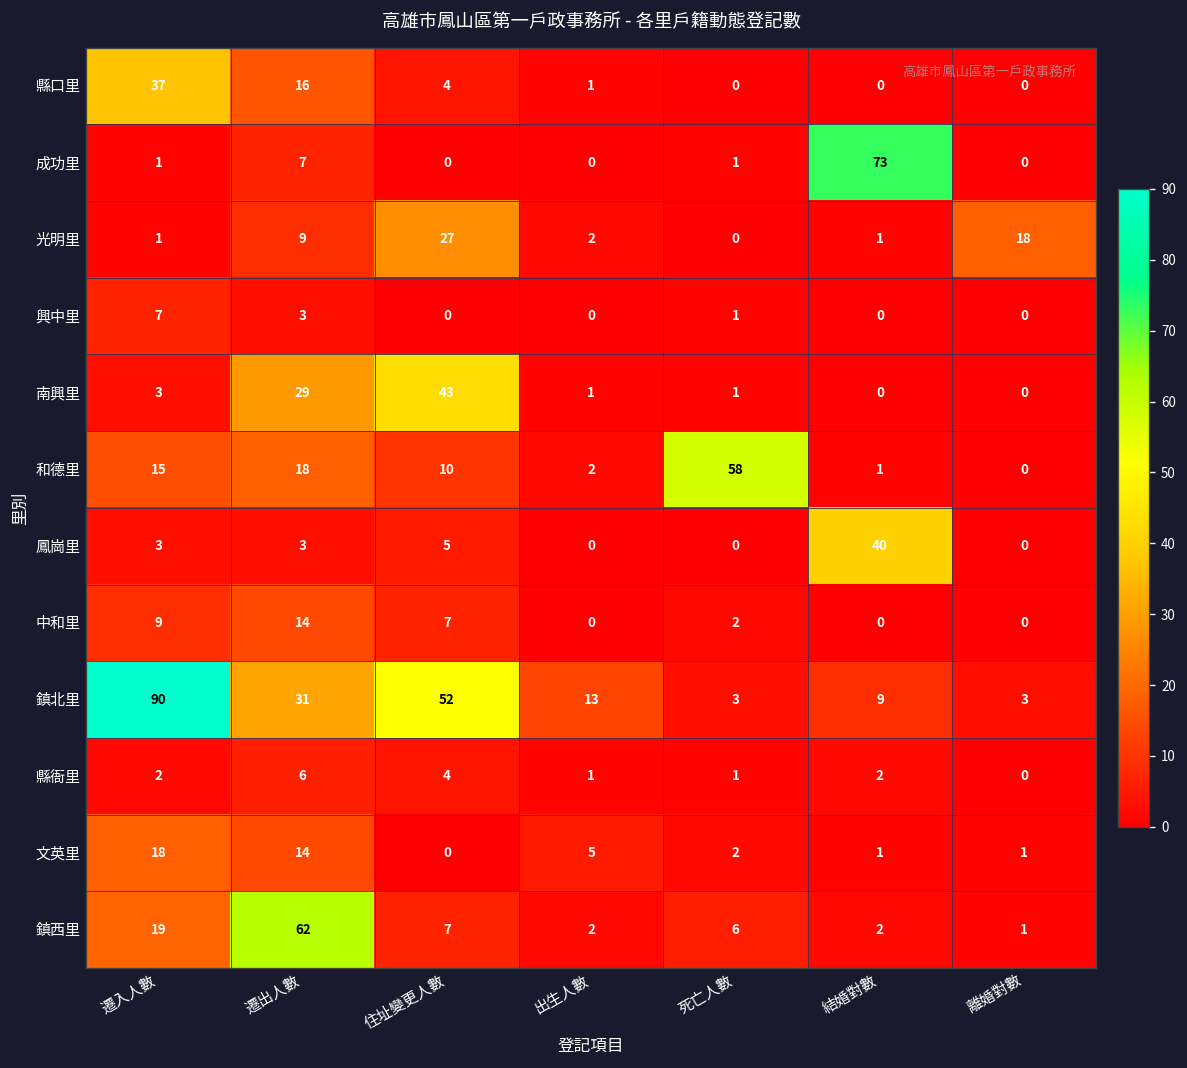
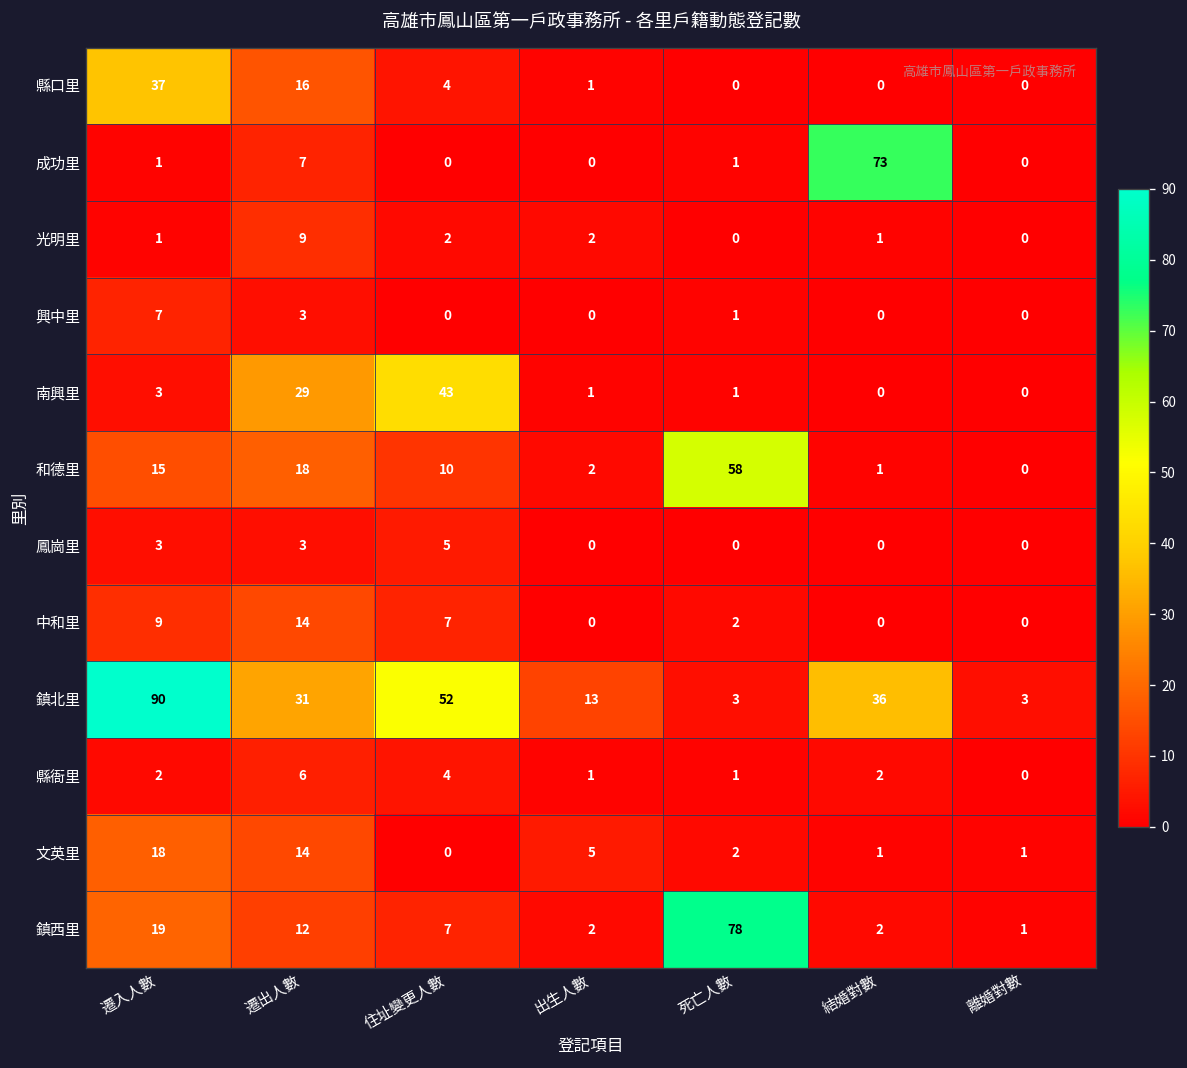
  {
    "縣口里": {
      "遷入人數": 37,
      "遷出人數": 16,
      "住址變更人數": 4,
      "出生人數": 1,
      "死亡人數": 0,
      "結婚對數": 0
    },
    "成功里": {
      "遷入人數": 1,
      "遷出人數": 7,
      "住址變更人數": 0,
      "出生人數": 0,
      "死亡人數": 1,
      "結婚對數": 73,
      "離婚對數": 0
    },
    "光明里": {
      "遷入人數": 1,
      "遷出人數": 9,
-     "住址變更人數": 27,
+     "住址變更人數": 2,
      "出生人數": 2,
      "死亡人數": 0,
      "結婚對數": 1,
-     "離婚對數": 18
+     "離婚對數": 0
    },
    "興中里": {
      "遷入人數": 7,
      "遷出人數": 3,
      "住址變更人數": 0,
      "出生人數": 0,
      "死亡人數": 1,
      "結婚對數": 0,
      "離婚對數": 0
    },
    "南興里": {
      "遷入人數": 3,
      "遷出人數": 29,
      "住址變更人數": 43,
      "出生人數": 1,
      "死亡人數": 1,
      "結婚對數": 0,
      "離婚對數": 0
    },
    "和德里": {
      "遷入人數": 15,
      "遷出人數": 18,
      "住址變更人數": 10,
      "出生人數": 2,
      "死亡人數": 58,
      "結婚對數": 1,
      "離婚對數": 0
    },
    "鳳崗里": {
      "遷入人數": 3,
      "遷出人數": 3,
      "住址變更人數": 5,
      "出生人數": 0,
      "死亡人數": 0,
-     "結婚對數": 40,
+     "結婚對數": 0,
      "離婚對數": 0
    },
    "中和里": {
      "遷入人數": 9,
      "遷出人數": 14,
      "住址變更人數": 7,
      "出生人數": 0,
      "死亡人數": 2,
      "結婚對數": 0,
      "離婚對數": 0
    },
    "鎮北里": {
      "遷入人數": 90,
      "遷出人數": 31,
      "住址變更人數": 52,
      "出生人數": 13,
      "死亡人數": 3,
-     "結婚對數": 9,
+     "結婚對數": 36,
      "離婚對數": 3
    },
    "縣衙里": {
      "遷入人數": 2,
      "遷出人數": 6,
      "住址變更人數": 4,
      "出生人數": 1,
      "死亡人數": 1,
      "結婚對數": 2,
      "離婚對數": 0
    },
    "文英里": {
      "遷入人數": 18,
      "遷出人數": 14,
      "住址變更人數": 0,
      "出生人數": 5,
      "死亡人數": 2,
      "結婚對數": 1,
      "離婚對數": 1
    },
    "鎮西里": {
      "遷入人數": 19,
-     "遷出人數": 62,
+     "遷出人數": 12,
      "住址變更人數": 7,
      "出生人數": 2,
-     "死亡人數": 6,
+     "死亡人數": 78,
      "結婚對數": 2,
      "離婚對數": 1
    }
  }
